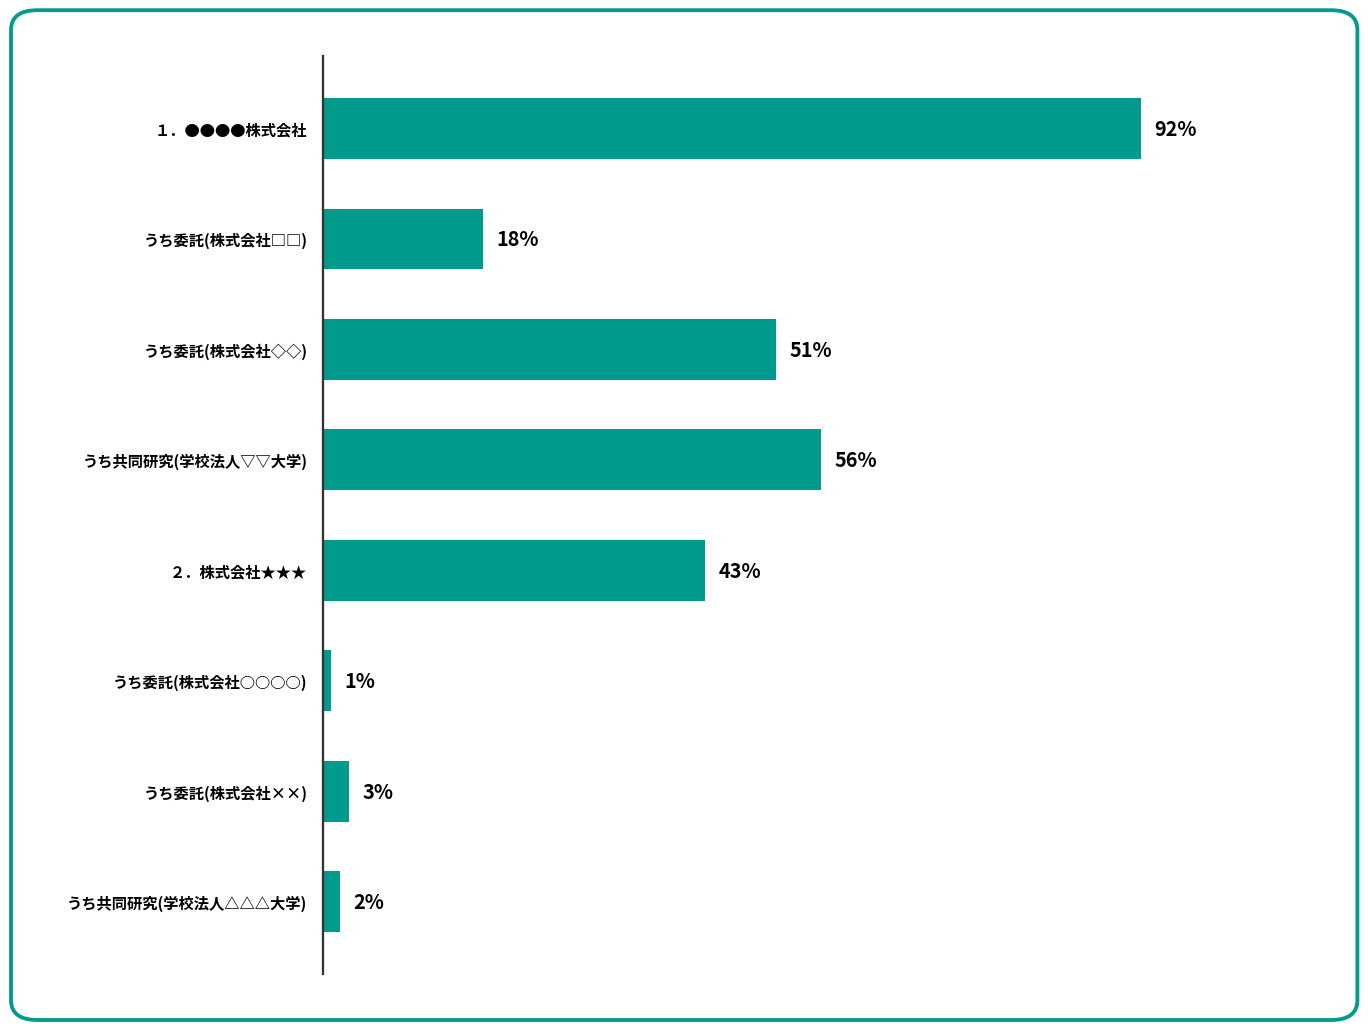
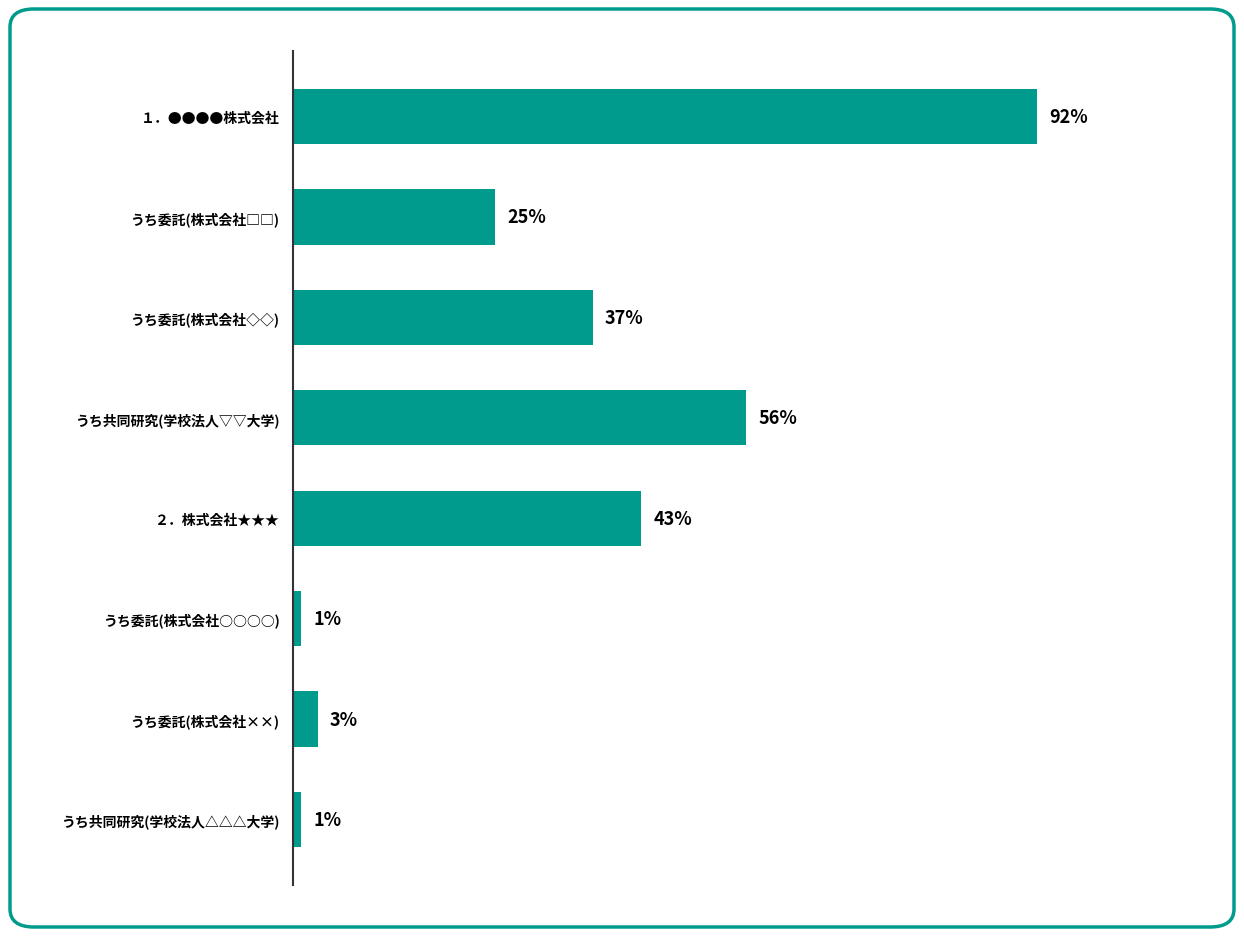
  {
    "１．●●●●株式会社": "92%",
-   "うち委託(株式会社□□)": "18%",
-   "うち委託(株式会社◇◇)": "51%",
+   "うち委託(株式会社□□)": "25%",
+   "うち委託(株式会社◇◇)": "37%",
    "うち共同研究(学校法人▽▽大学)": "56%",
    "２．株式会社★★★": "43%",
    "うち委託(株式会社○○○○)": "1%",
    "うち委託(株式会社××)": "3%",
-   "うち共同研究(学校法人△△△大学)": "2%"
+   "うち共同研究(学校法人△△△大学)": "1%"
  }
